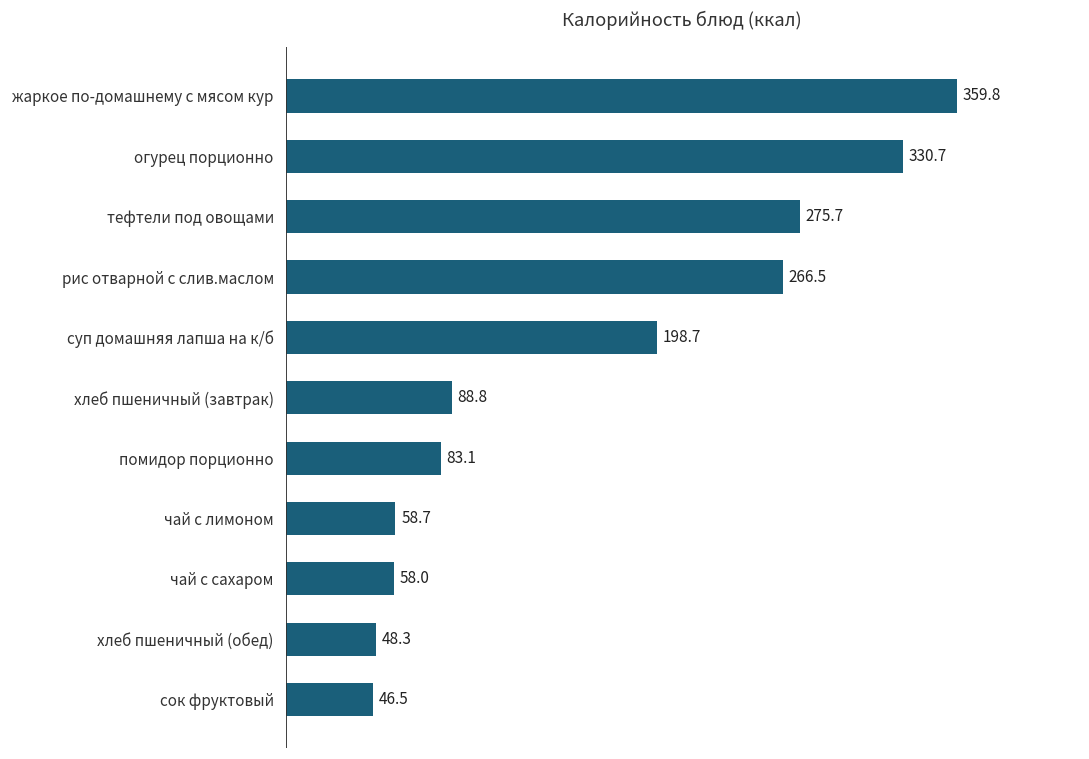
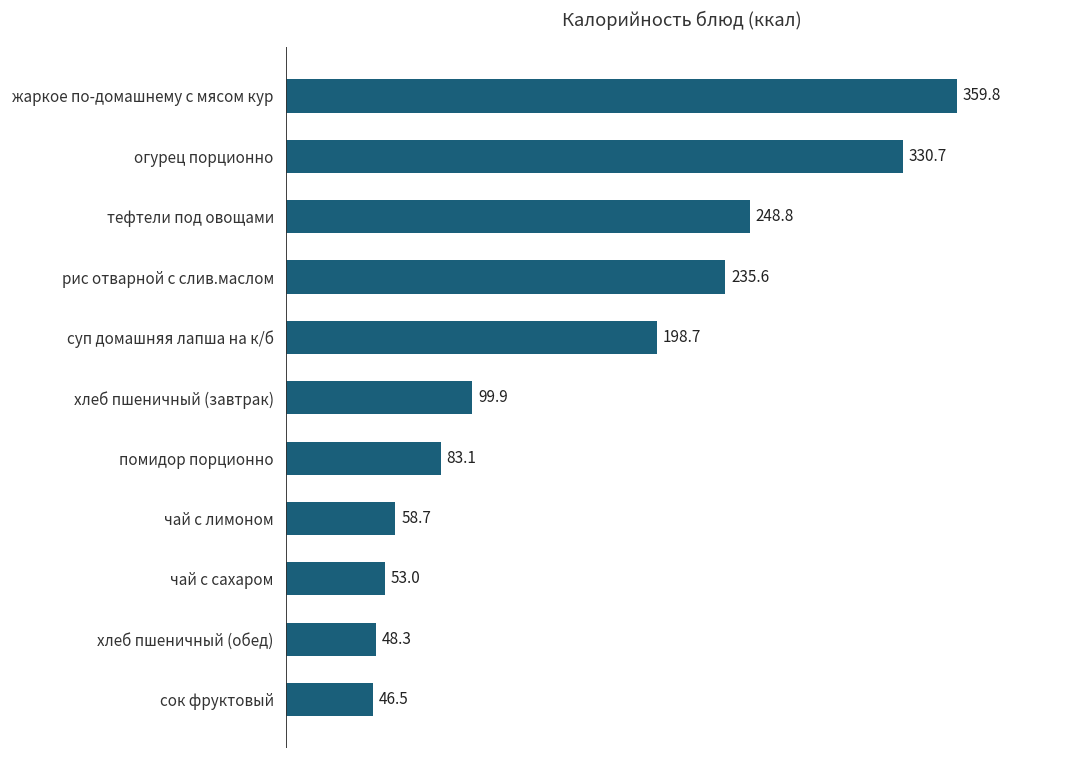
  {
    "жаркое по-домашнему с мясом кур": 359.8,
    "огурец порционно": 330.7,
-   "тефтели под овощами": 275.7,
-   "рис отварной с слив.маслом": 266.5,
+   "тефтели под овощами": 248.8,
+   "рис отварной с слив.маслом": 235.6,
    "суп домашняя лапша на к/б": 198.7,
-   "хлеб пшеничный (завтрак)": 88.8,
+   "хлеб пшеничный (завтрак)": 99.9,
    "помидор порционно": 83.1,
    "чай с лимоном": 58.7,
-   "чай с сахаром": 58.0,
+   "чай с сахаром": 53.0,
    "хлеб пшеничный (обед)": 48.3,
    "сок фруктовый": 46.5
  }
